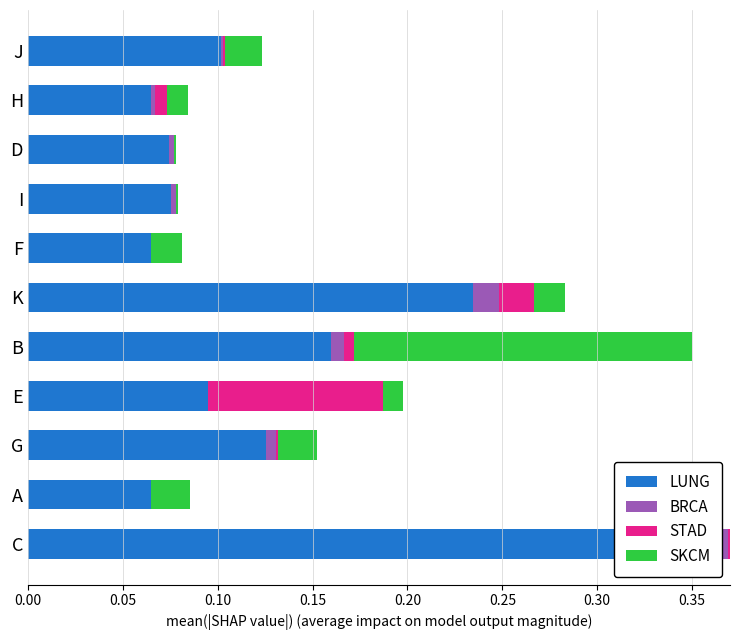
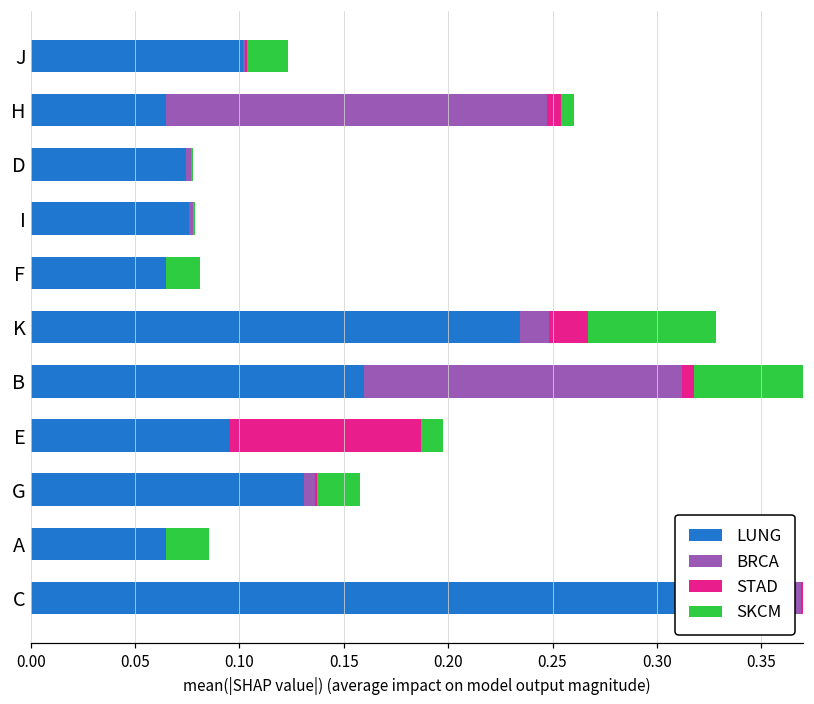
  {
    "LUNG": {
      "J": 0.102,
      "H": 0.065,
      "D": 0.075,
      "I": 0.076,
      "F": 0.065,
      "K": 0.234,
      "B": 0.160,
      "E": 0.095,
-     "G": 0.125,
+     "G": 0.131,
      "A": 0.065
    },
    "BRCA": {
-     "H": 0.002,
+     "H": 0.183,
      "D": 0.002,
      "I": 0.002,
      "F": 0.000,
      "K": 0.014,
-     "B": 0.006,
+     "B": 0.152,
      "E": 0.000,
      "G": 0.005,
      "A": 0.000,
      "C": 0.019
    },
    "STAD": {
      "H": 0.006,
      "D": 0.000,
      "I": 0.000,
      "F": 0.000,
      "K": 0.018,
      "B": 0.005,
      "E": 0.092,
      "A": 0.000
    },
    "SKCM": {
      "J": 0.019,
-     "H": 0.011,
+     "H": 0.006,
      "F": 0.016,
-     "K": 0.016,
+     "K": 0.062,
      "E": 0.011,
      "G": 0.021,
      "A": 0.021
    }
  }
